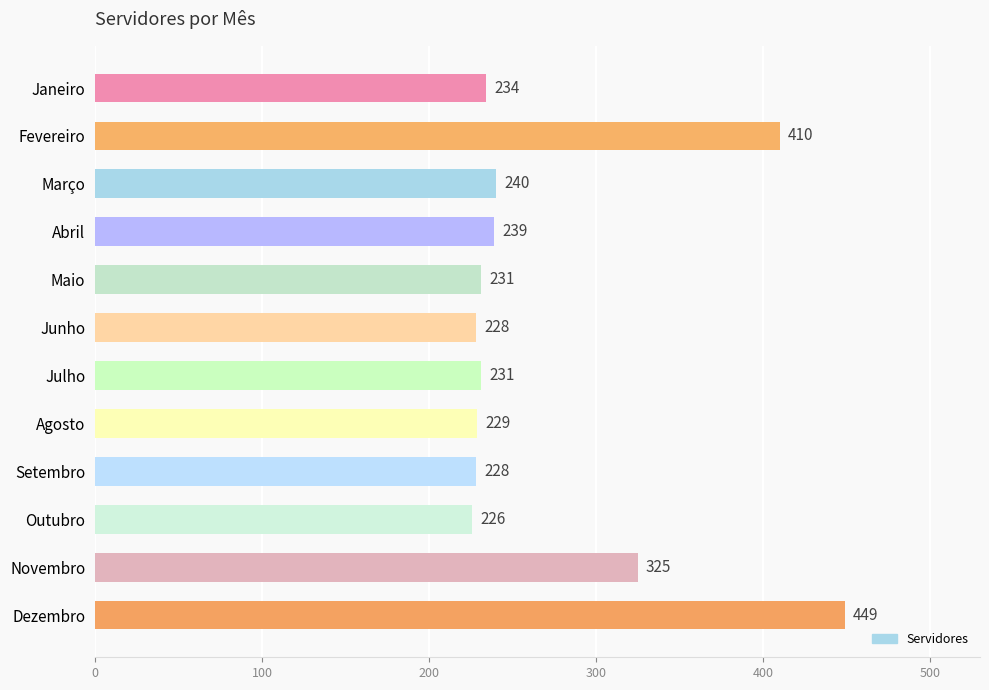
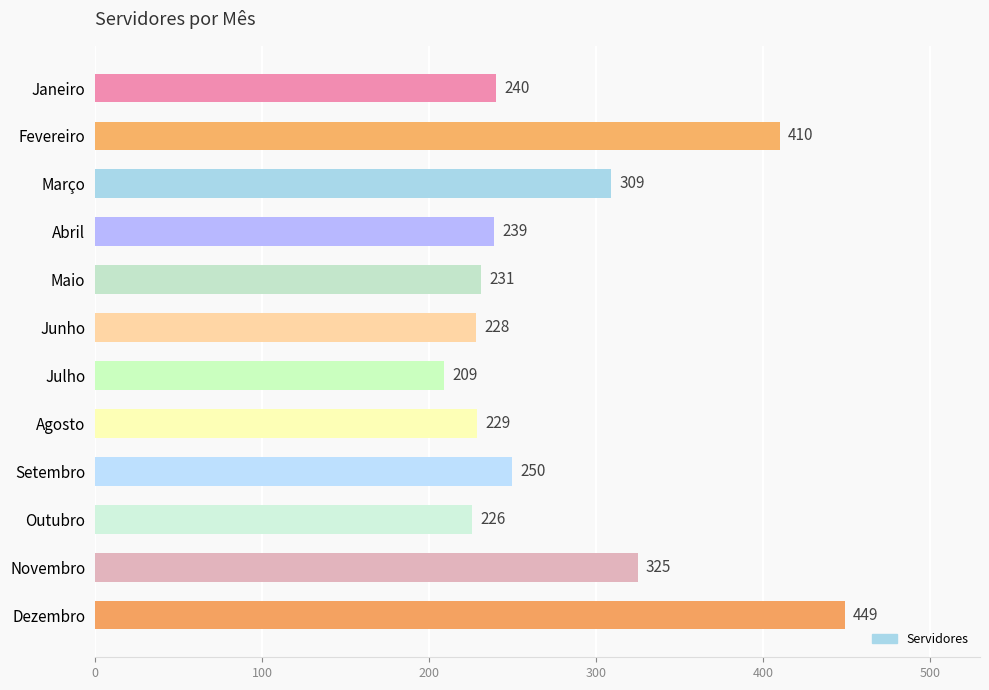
  {
-   "Janeiro": 234,
+   "Janeiro": 240,
    "Fevereiro": 410,
-   "Março": 240,
+   "Março": 309,
    "Abril": 239,
    "Maio": 231,
    "Junho": 228,
-   "Julho": 231,
+   "Julho": 209,
    "Agosto": 229,
-   "Setembro": 228,
+   "Setembro": 250,
    "Outubro": 226,
    "Novembro": 325,
    "Dezembro": 449
  }
